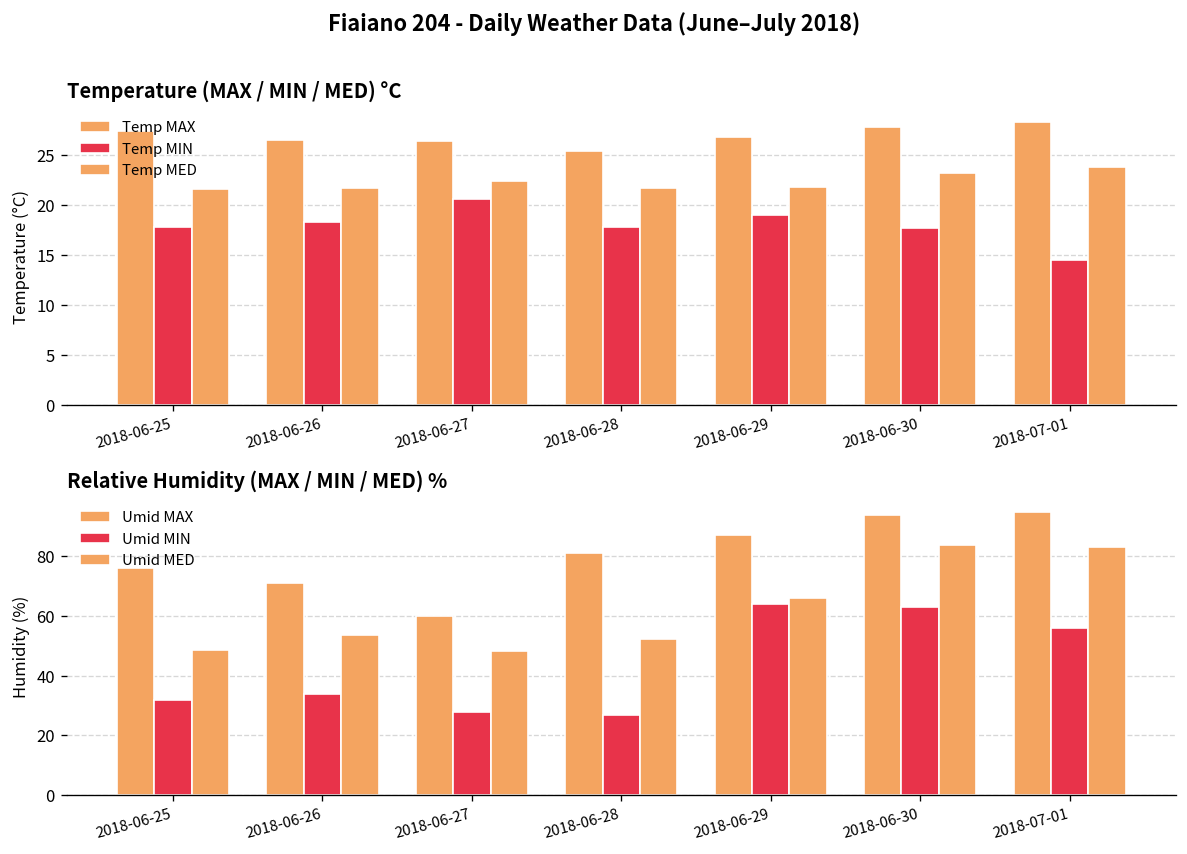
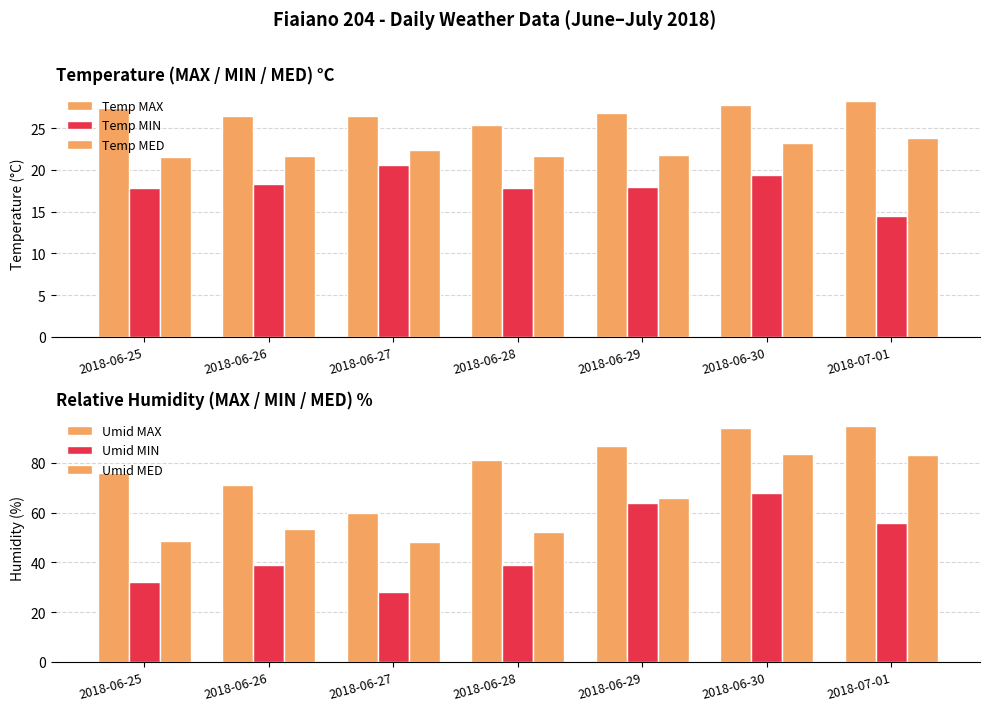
  {
    "Temperature (MAX / MIN / MED) °C": {
      "Temp MIN": {
        "2018-06-25": 18,
        "2018-06-26": 18,
        "2018-06-27": 21,
        "2018-06-28": 18,
-       "2018-06-29": 19,
-       "2018-06-30": 18,
+       "2018-06-29": 18,
+       "2018-06-30": 19,
        "2018-07-01": 15
      }
    },
    "Relative Humidity (MAX / MIN / MED) %": {
      "Umid MIN": {
        "2018-06-25": 32,
-       "2018-06-26": 34,
+       "2018-06-26": 39,
        "2018-06-27": 28,
-       "2018-06-28": 27,
+       "2018-06-28": 39,
        "2018-06-29": 64,
-       "2018-06-30": 63,
+       "2018-06-30": 68,
        "2018-07-01": 56
      }
    }
  }
